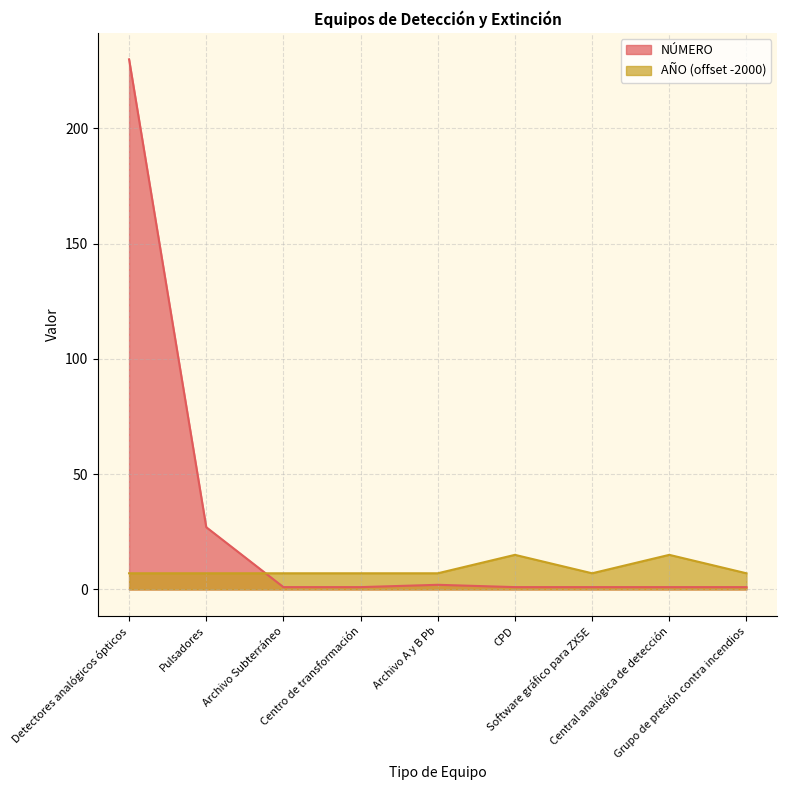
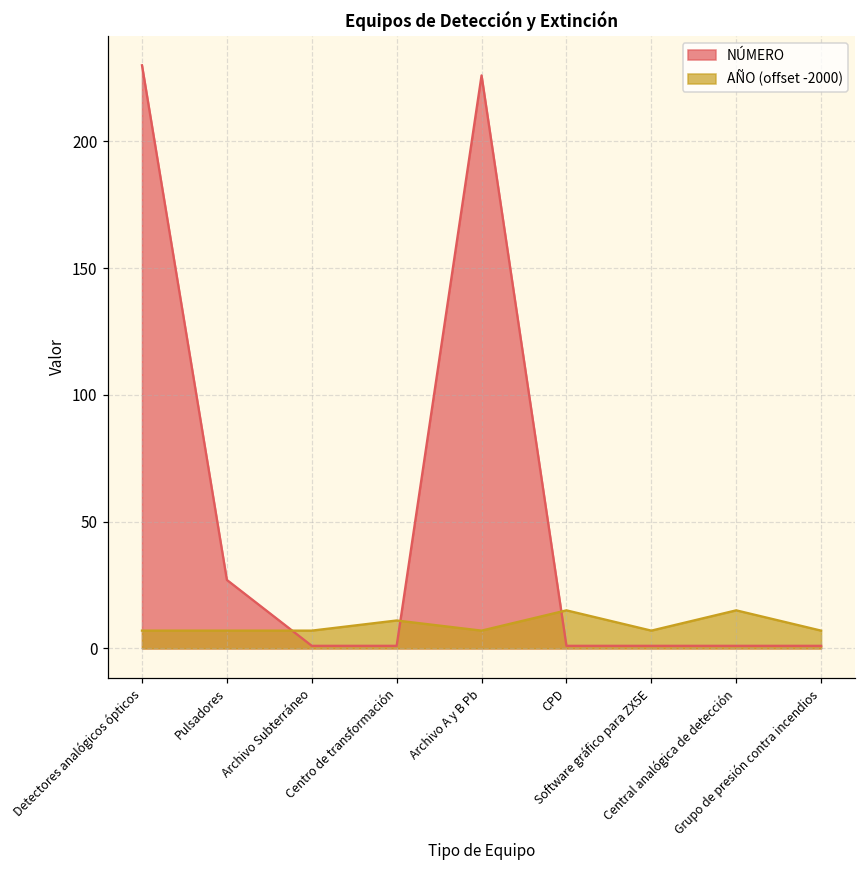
  {
    "NÚMERO": {
      "Detectores analógicos ópticos": 230,
      "Pulsadores": 27,
      "Archivo Subterráneo": 1,
      "Centro de transformación": 1,
-     "Archivo A y B Pb": 2,
+     "Archivo A y B Pb": 226,
      "CPD": 1,
      "Software gráfico para ZX5E": 1,
      "Central analógica de detección": 1,
      "Grupo de presión contra incendios": 1
    },
    "AÑO (offset -2000)": {
      "Detectores analógicos ópticos": 7,
      "Pulsadores": 7,
      "Archivo Subterráneo": 7,
-     "Centro de transformación": 7,
+     "Centro de transformación": 11,
      "Archivo A y B Pb": 7,
      "CPD": 15,
      "Software gráfico para ZX5E": 7,
      "Central analógica de detección": 15,
      "Grupo de presión contra incendios": 7
    }
  }
